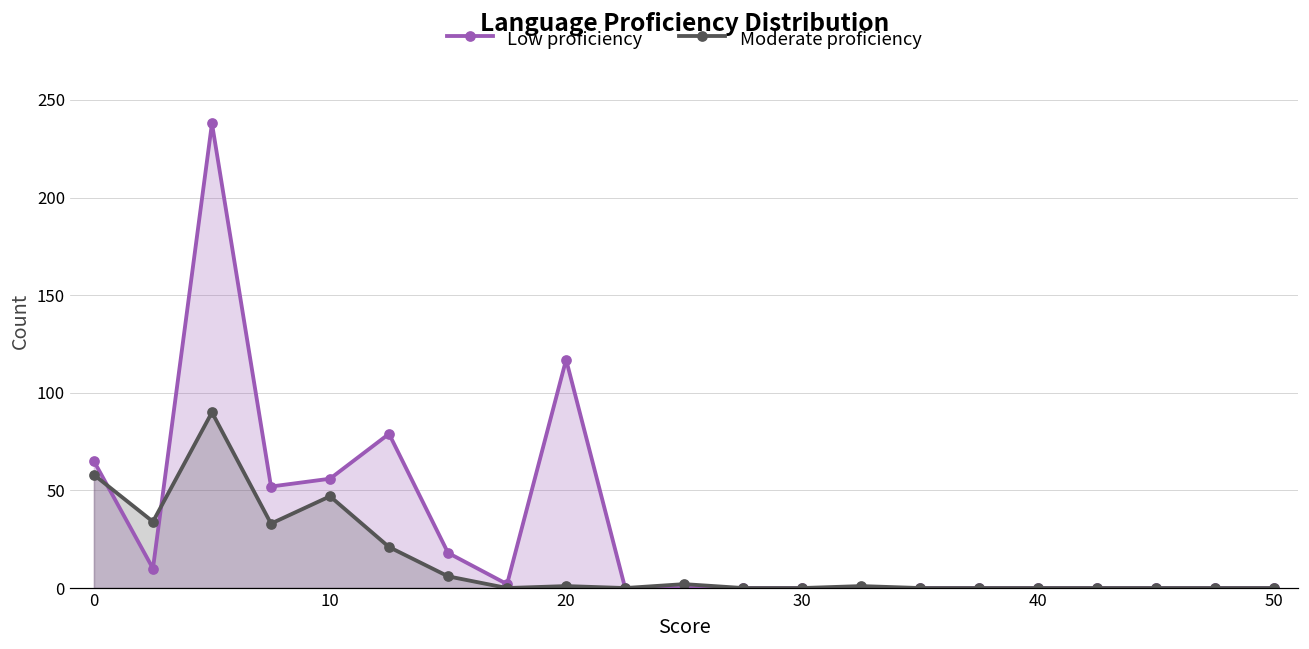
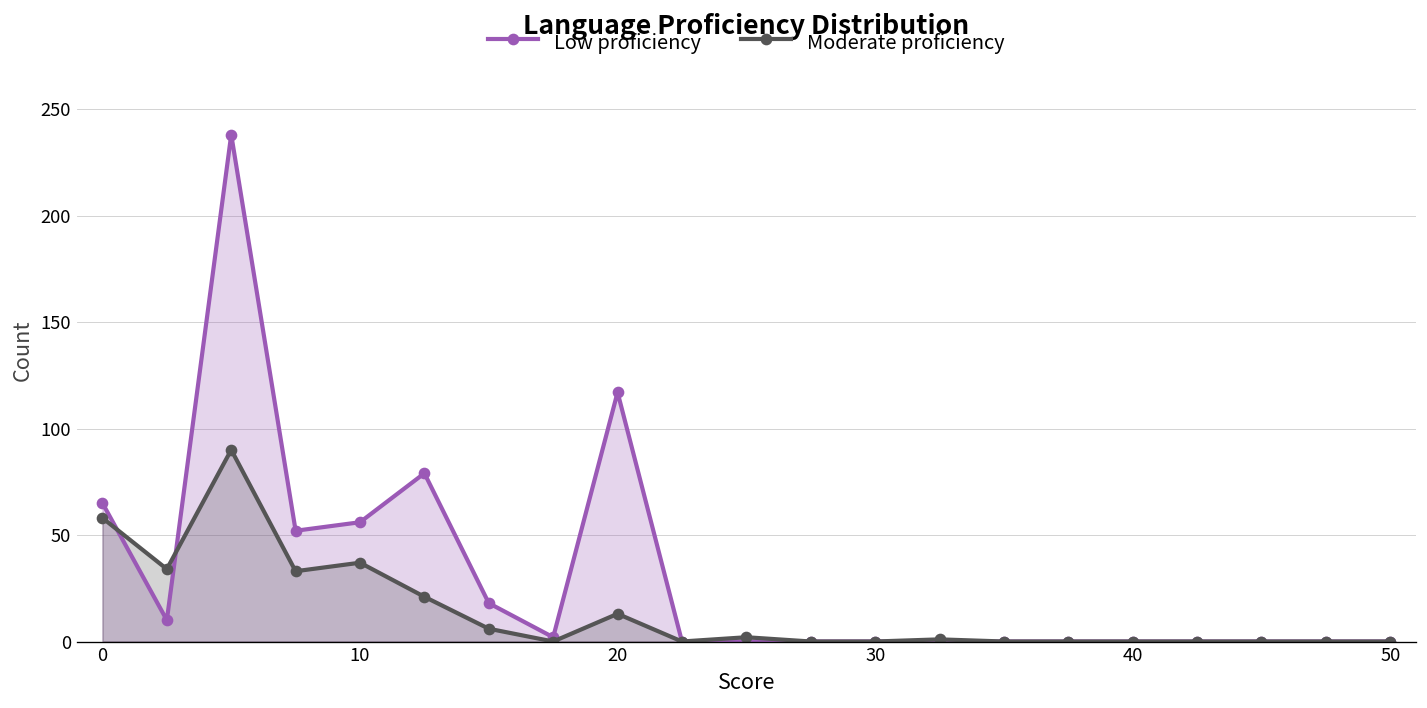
  {
    "Low proficiency": {
      "0": 65,
      "10": 56,
      "20": 117
    },
    "Moderate proficiency": {
      "0": 58,
-     "10": 47,
-     "20": 1
+     "10": 37,
+     "20": 13
    }
  }
